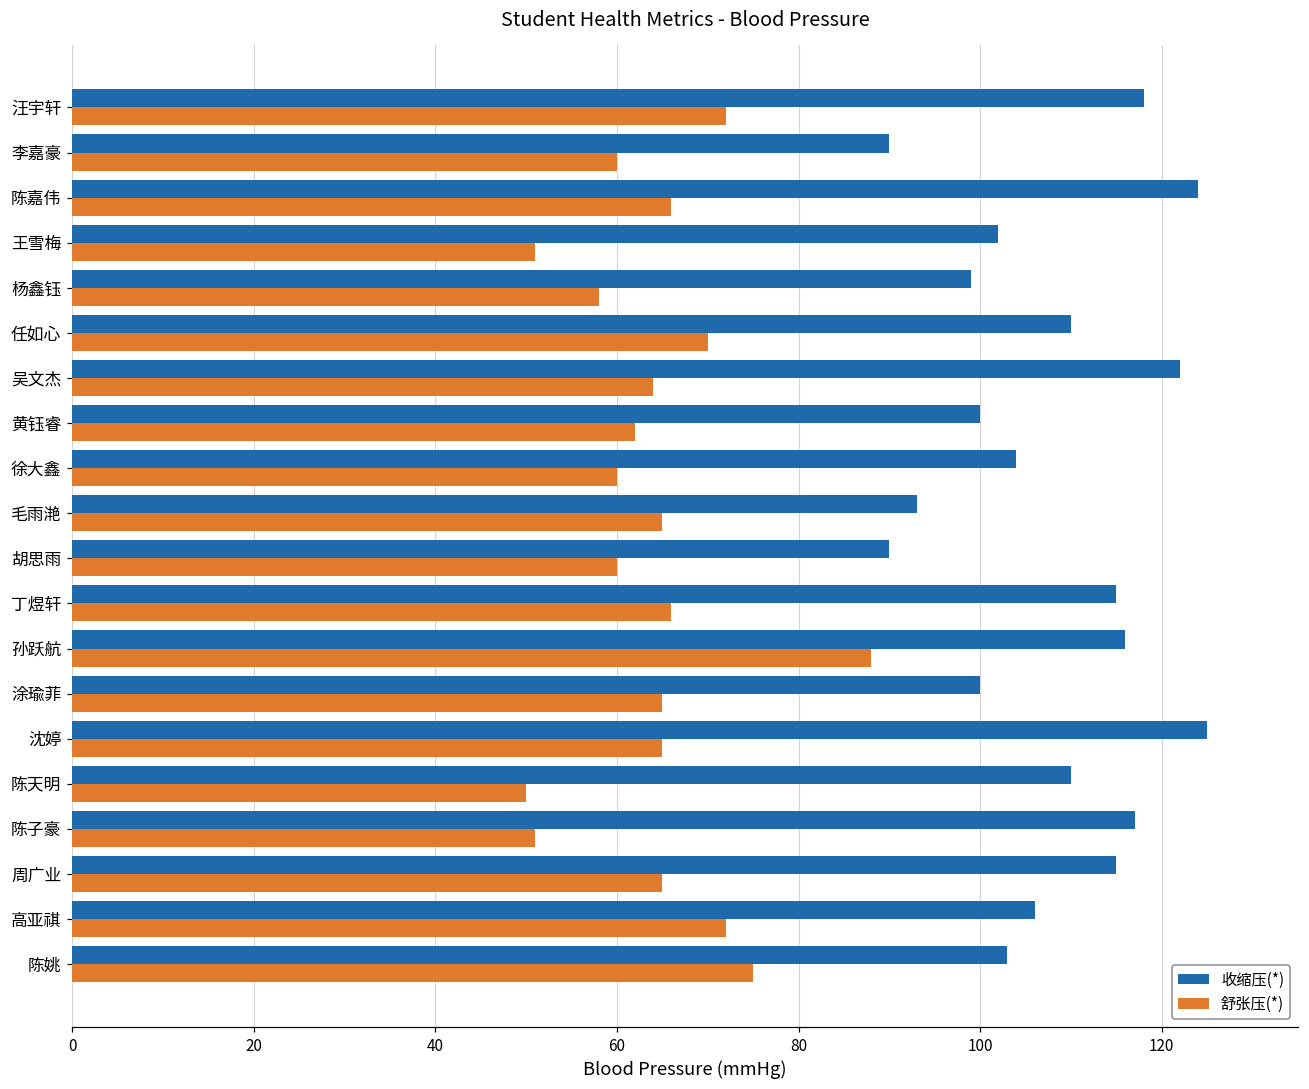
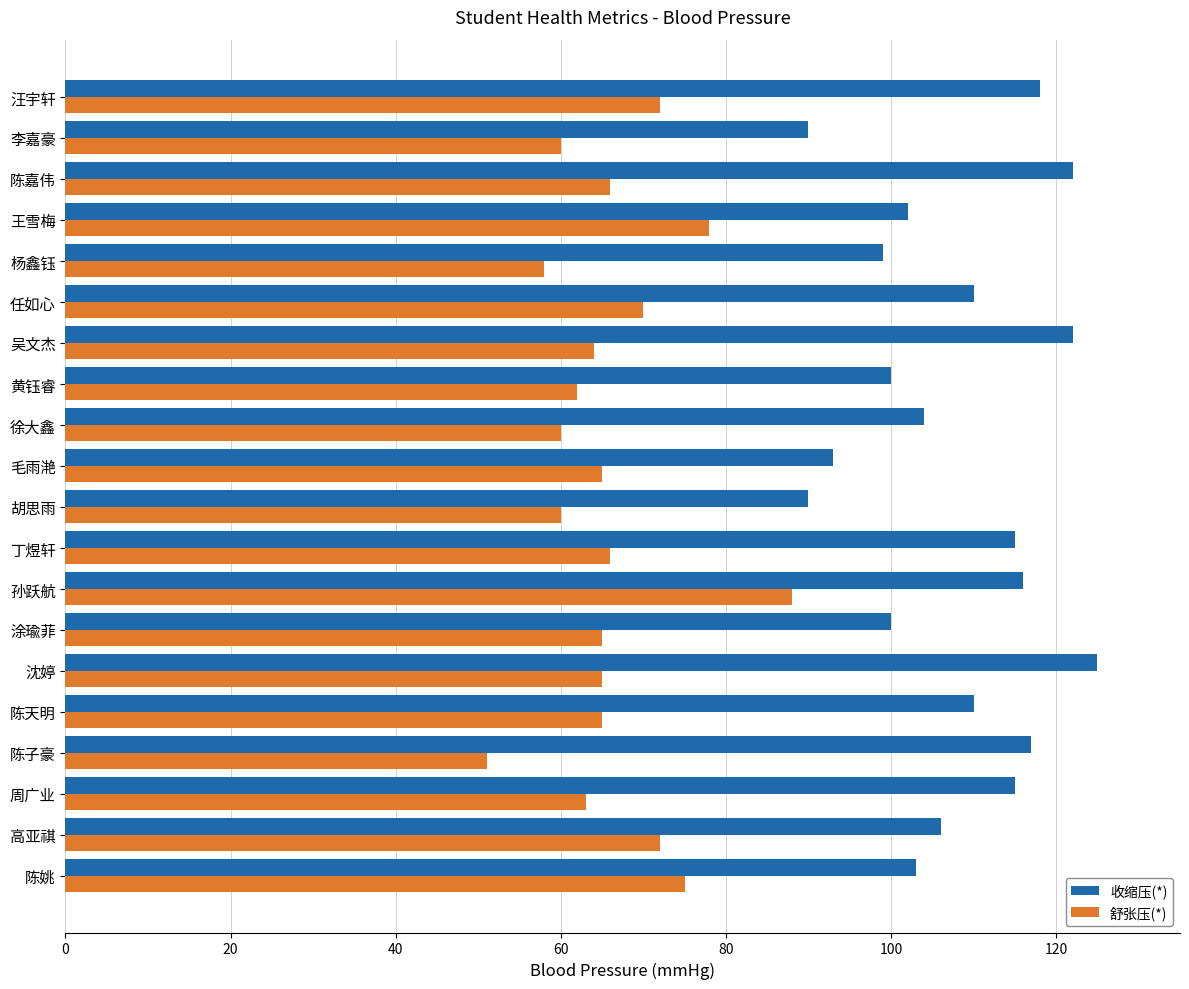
  {
    "收缩压(*)": {
      "汪宇轩": 118,
      "李嘉豪": 90,
-     "陈嘉伟": 124,
+     "陈嘉伟": 122,
      "王雪梅": 102,
      "杨鑫钰": 99,
      "任如心": 110,
      "吴文杰": 122,
      "黄钰睿": 100,
      "徐大鑫": 104,
      "毛雨滟": 93,
      "胡思雨": 90,
      "丁煜轩": 115,
      "孙跃航": 116,
      "涂瑜菲": 100,
      "沈婷": 125,
      "陈天明": 110,
      "陈子豪": 117,
      "周广业": 115,
      "高亚祺": 106,
      "陈姚": 103
    },
    "舒张压(*)": {
      "汪宇轩": 72,
      "李嘉豪": 60,
      "陈嘉伟": 66,
-     "王雪梅": 51,
+     "王雪梅": 78,
      "杨鑫钰": 58,
      "任如心": 70,
      "吴文杰": 64,
      "黄钰睿": 62,
      "徐大鑫": 60,
      "毛雨滟": 65,
      "胡思雨": 60,
      "丁煜轩": 66,
      "孙跃航": 88,
      "涂瑜菲": 65,
      "沈婷": 65,
-     "陈天明": 50,
+     "陈天明": 65,
      "陈子豪": 51,
-     "周广业": 65,
+     "周广业": 63,
      "高亚祺": 72,
      "陈姚": 75
    }
  }
